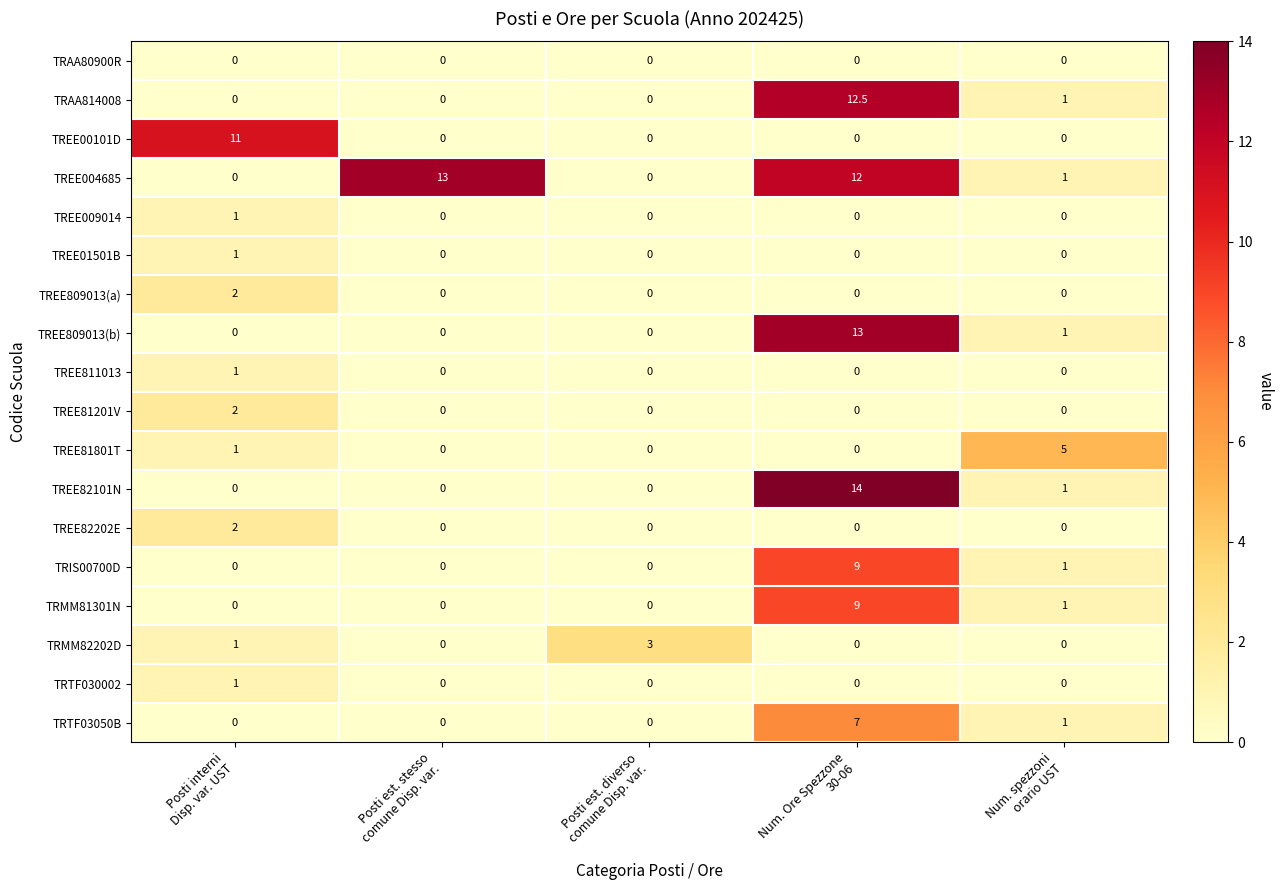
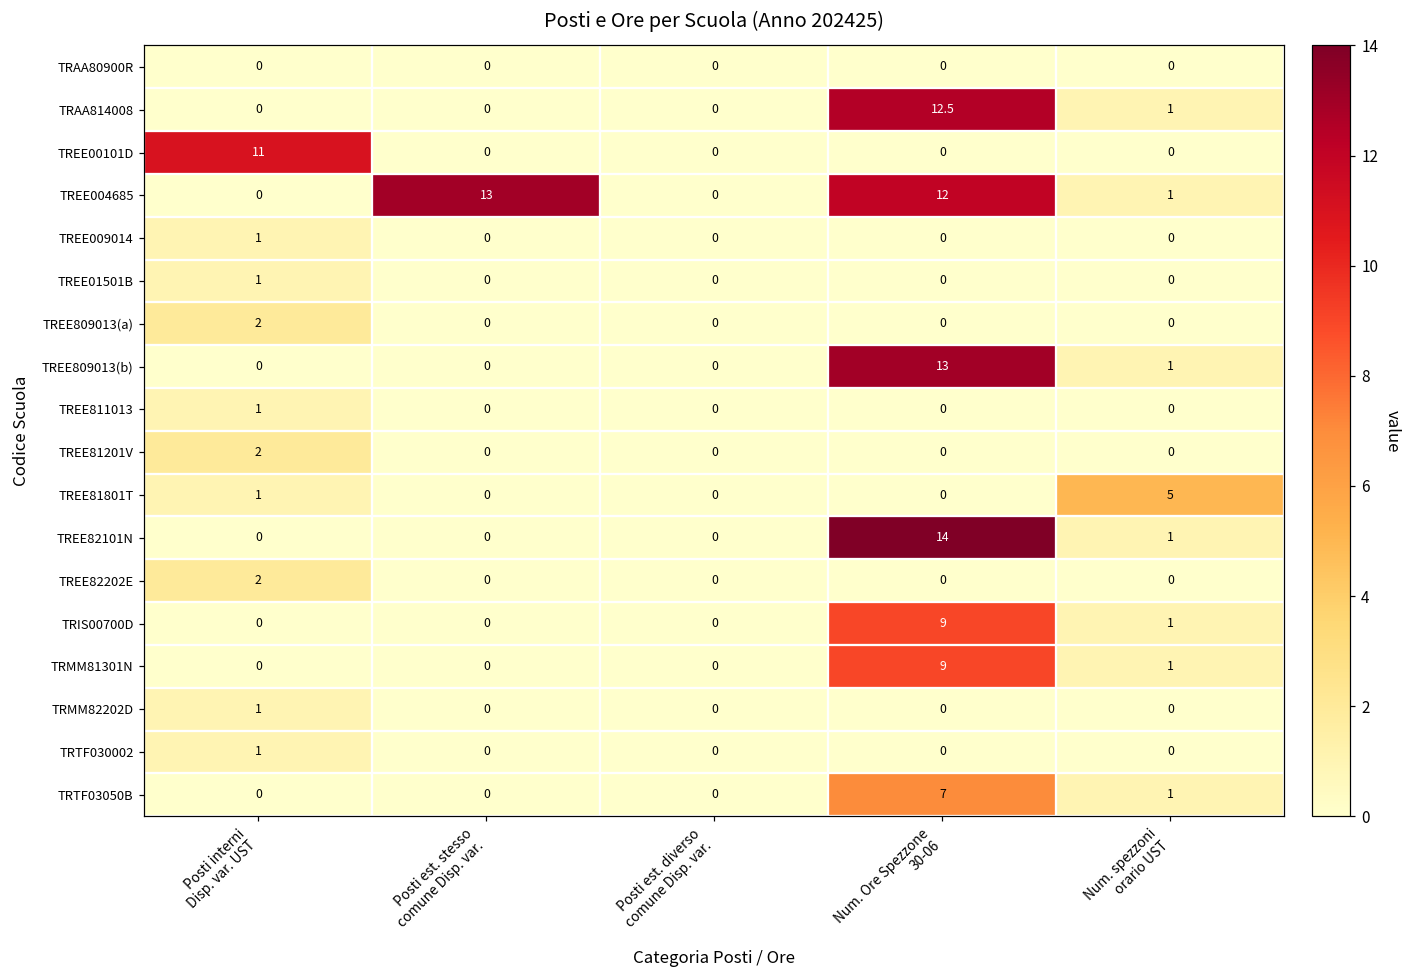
  {
    "TRAA80900R": {
      "Posti interni Disp. var. UST": 0,
      "Posti est. stesso comune Disp. var.": 0,
      "Posti est. diverso comune Disp. var.": 0,
      "Num. Ore Spezzone 30-06": 0,
      "Num. spezzoni orario UST": 0
    },
    "TRAA814008": {
      "Posti interni Disp. var. UST": 0,
      "Posti est. stesso comune Disp. var.": 0,
      "Posti est. diverso comune Disp. var.": 0,
      "Num. Ore Spezzone 30-06": 12.5,
      "Num. spezzoni orario UST": 1
    },
    "TREE00101D": {
      "Posti interni Disp. var. UST": 11,
      "Posti est. stesso comune Disp. var.": 0,
      "Posti est. diverso comune Disp. var.": 0,
      "Num. Ore Spezzone 30-06": 0,
      "Num. spezzoni orario UST": 0
    },
    "TREE004685": {
      "Posti interni Disp. var. UST": 0,
      "Posti est. stesso comune Disp. var.": 13,
      "Posti est. diverso comune Disp. var.": 0,
      "Num. Ore Spezzone 30-06": 12,
      "Num. spezzoni orario UST": 1
    },
    "TREE009014": {
      "Posti interni Disp. var. UST": 1,
      "Posti est. stesso comune Disp. var.": 0,
      "Posti est. diverso comune Disp. var.": 0,
      "Num. Ore Spezzone 30-06": 0,
      "Num. spezzoni orario UST": 0
    },
    "TREE01501B": {
      "Posti interni Disp. var. UST": 1,
      "Posti est. stesso comune Disp. var.": 0,
      "Posti est. diverso comune Disp. var.": 0,
      "Num. Ore Spezzone 30-06": 0,
      "Num. spezzoni orario UST": 0
    },
    "TREE809013(a)": {
      "Posti interni Disp. var. UST": 2,
      "Posti est. stesso comune Disp. var.": 0,
      "Posti est. diverso comune Disp. var.": 0,
      "Num. Ore Spezzone 30-06": 0,
      "Num. spezzoni orario UST": 0
    },
    "TREE809013(b)": {
      "Posti interni Disp. var. UST": 0,
      "Posti est. stesso comune Disp. var.": 0,
      "Posti est. diverso comune Disp. var.": 0,
      "Num. Ore Spezzone 30-06": 13,
      "Num. spezzoni orario UST": 1
    },
    "TREE811013": {
      "Posti interni Disp. var. UST": 1,
      "Posti est. stesso comune Disp. var.": 0,
      "Posti est. diverso comune Disp. var.": 0,
      "Num. Ore Spezzone 30-06": 0,
      "Num. spezzoni orario UST": 0
    },
    "TREE81201V": {
      "Posti interni Disp. var. UST": 2,
      "Posti est. stesso comune Disp. var.": 0,
      "Posti est. diverso comune Disp. var.": 0,
      "Num. Ore Spezzone 30-06": 0,
      "Num. spezzoni orario UST": 0
    },
    "TREE81801T": {
      "Posti interni Disp. var. UST": 1,
      "Posti est. stesso comune Disp. var.": 0,
      "Posti est. diverso comune Disp. var.": 0,
      "Num. Ore Spezzone 30-06": 0,
      "Num. spezzoni orario UST": 5
    },
    "TREE82101N": {
      "Posti interni Disp. var. UST": 0,
      "Posti est. stesso comune Disp. var.": 0,
      "Posti est. diverso comune Disp. var.": 0,
      "Num. Ore Spezzone 30-06": 14,
      "Num. spezzoni orario UST": 1
    },
    "TREE82202E": {
      "Posti interni Disp. var. UST": 2,
      "Posti est. stesso comune Disp. var.": 0,
      "Posti est. diverso comune Disp. var.": 0,
      "Num. Ore Spezzone 30-06": 0,
      "Num. spezzoni orario UST": 0
    },
    "TRIS00700D": {
      "Posti interni Disp. var. UST": 0,
      "Posti est. stesso comune Disp. var.": 0,
      "Posti est. diverso comune Disp. var.": 0,
      "Num. Ore Spezzone 30-06": 9,
      "Num. spezzoni orario UST": 1
    },
    "TRMM81301N": {
      "Posti interni Disp. var. UST": 0,
      "Posti est. stesso comune Disp. var.": 0,
      "Posti est. diverso comune Disp. var.": 0,
      "Num. Ore Spezzone 30-06": 9,
      "Num. spezzoni orario UST": 1
    },
    "TRMM82202D": {
      "Posti interni Disp. var. UST": 1,
      "Posti est. stesso comune Disp. var.": 0,
-     "Posti est. diverso comune Disp. var.": 3,
+     "Posti est. diverso comune Disp. var.": 0,
      "Num. Ore Spezzone 30-06": 0,
      "Num. spezzoni orario UST": 0
    },
    "TRTF030002": {
      "Posti interni Disp. var. UST": 1,
      "Posti est. stesso comune Disp. var.": 0,
      "Posti est. diverso comune Disp. var.": 0,
      "Num. Ore Spezzone 30-06": 0,
      "Num. spezzoni orario UST": 0
    },
    "TRTF03050B": {
      "Posti interni Disp. var. UST": 0,
      "Posti est. stesso comune Disp. var.": 0,
      "Posti est. diverso comune Disp. var.": 0,
      "Num. Ore Spezzone 30-06": 7,
      "Num. spezzoni orario UST": 1
    }
  }
